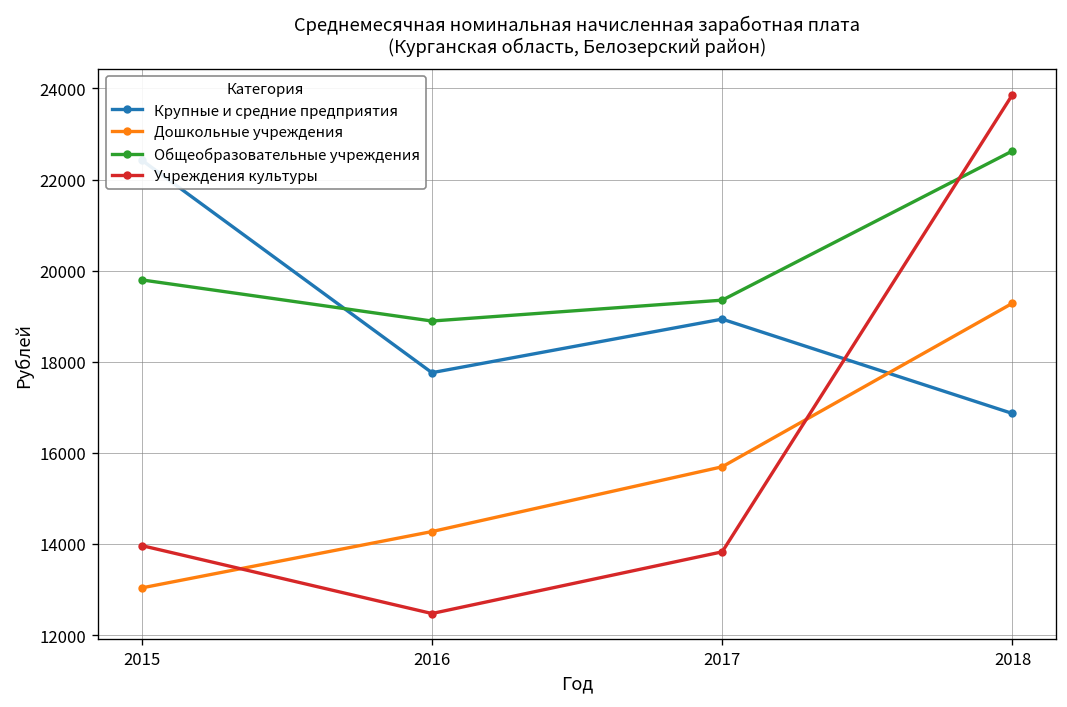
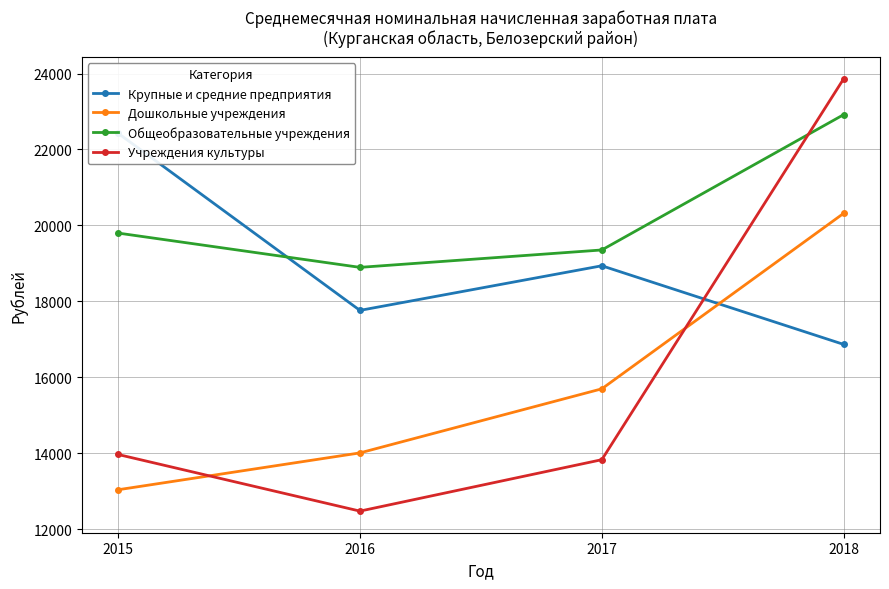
  {
    "Крупные и средние предприятия": {
      "2016": 17800,
      "2017": 18900,
      "2018": 16900
    },
    "Дошкольные учреждения": {
      "2015": 13000,
-     "2016": 14300,
+     "2016": 14000,
      "2017": 15700,
-     "2018": 19300
+     "2018": 20300
    },
    "Общеобразовательные учреждения": {
      "2015": 19800,
      "2016": 18900,
      "2017": 19400,
-     "2018": 22600
+     "2018": 22900
    },
    "Учреждения культуры": {
      "2015": 14000,
      "2016": 12500,
      "2017": 13800,
      "2018": 23900
    }
  }
